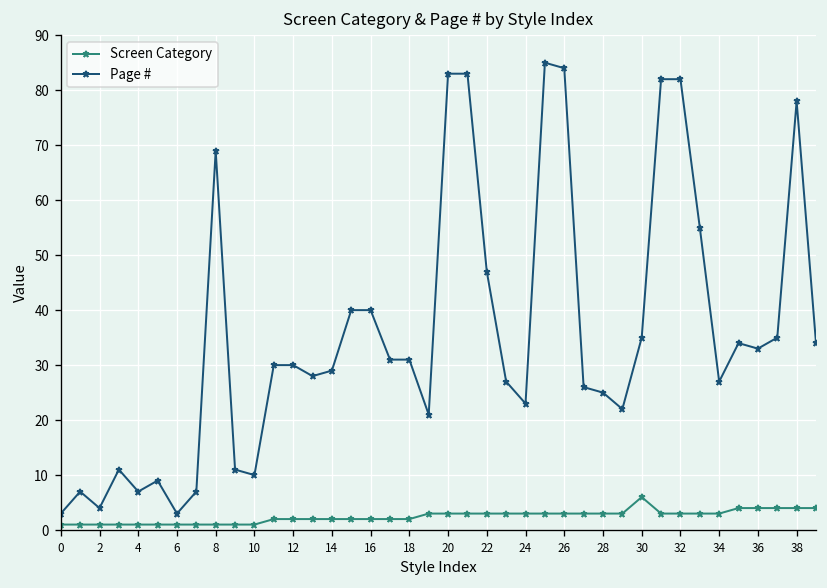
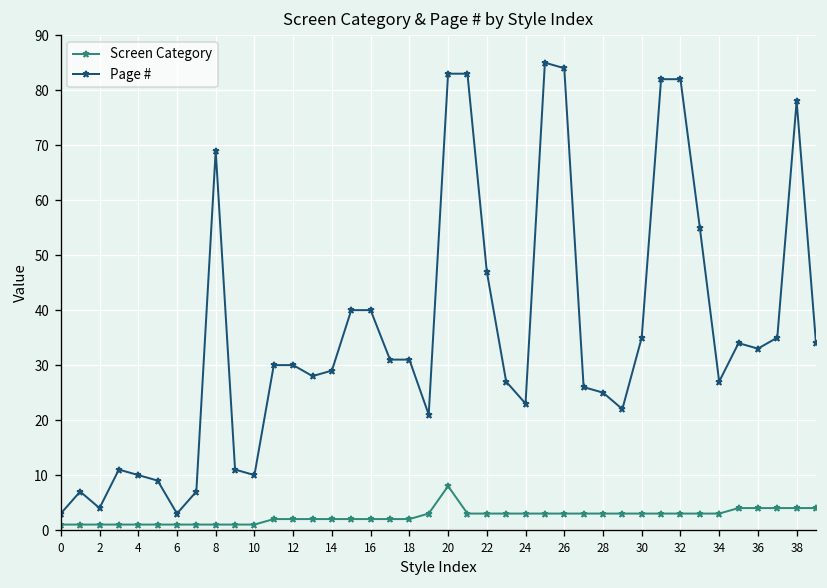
  {
    "Screen Category": {
      "0": 1,
      "2": 1,
      "4": 1,
      "6": 1,
      "8": 1,
      "10": 1,
      "12": 2,
      "14": 2,
      "16": 2,
      "18": 2,
-     "20": 3,
+     "20": 8,
      "22": 3,
      "24": 3,
      "26": 3,
      "28": 3,
-     "30": 6,
+     "30": 3,
      "32": 3,
      "34": 3,
      "36": 4,
      "38": 4
    },
    "Page #": {
      "0": 3,
      "2": 4,
-     "4": 7,
+     "4": 10,
      "6": 3,
      "8": 69,
      "10": 10,
      "12": 30,
      "14": 29,
      "16": 40,
      "18": 31,
      "20": 83,
      "22": 47,
      "24": 23,
      "26": 84,
      "28": 25,
      "30": 35,
      "32": 82,
      "34": 27,
      "36": 33,
      "38": 78
    }
  }
